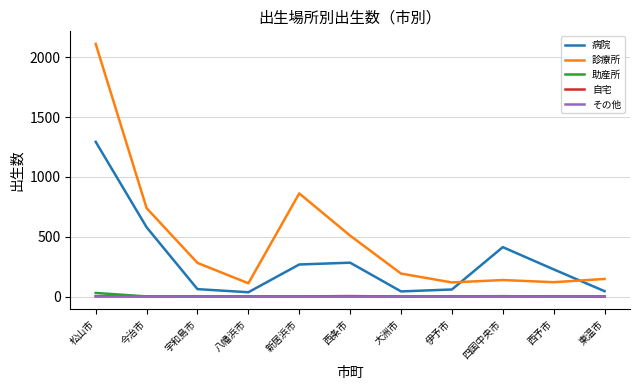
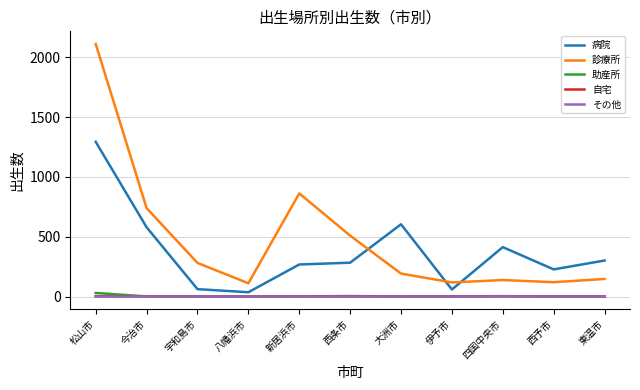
  {
    "病院": {
      "松山市": 1290,
      "今治市": 580,
      "宇和島市": 60,
      "八幡浜市": 40,
      "新居浜市": 270,
      "西条市": 280,
-     "大洲市": 40,
+     "大洲市": 600,
      "伊予市": 60,
      "四国中央市": 410,
      "西予市": 230,
-     "東温市": 50
+     "東温市": 300
    },
    "診療所": {
      "松山市": 2110,
      "今治市": 740,
      "宇和島市": 280,
      "八幡浜市": 110,
      "新居浜市": 860,
      "西条市": 510,
      "大洲市": 190,
      "伊予市": 120,
      "四国中央市": 140,
      "西予市": 120,
      "東温市": 150
    },
    "助産所": {
      "松山市": 30
    }
  }
